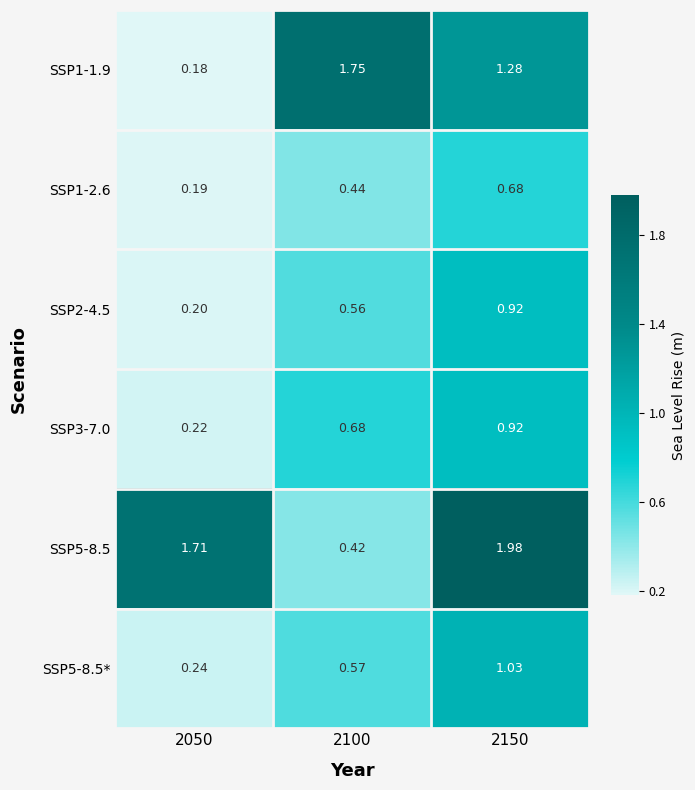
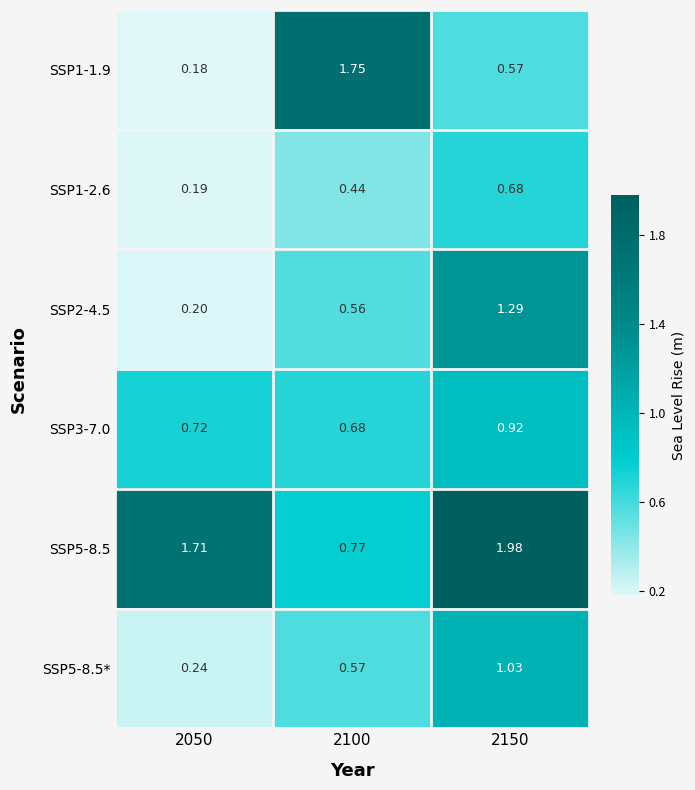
  {
    "SSP1-1.9": {
      "2050": 0.18,
      "2100": 1.75,
-     "2150": 1.28
+     "2150": 0.57
    },
    "SSP1-2.6": {
      "2050": 0.19,
      "2100": 0.44,
      "2150": 0.68
    },
    "SSP2-4.5": {
      "2050": 0.20,
      "2100": 0.56,
-     "2150": 0.92
+     "2150": 1.29
    },
    "SSP3-7.0": {
-     "2050": 0.22,
+     "2050": 0.72,
      "2100": 0.68,
      "2150": 0.92
    },
    "SSP5-8.5": {
      "2050": 1.71,
-     "2100": 0.42,
+     "2100": 0.77,
      "2150": 1.98
    },
    "SSP5-8.5*": {
      "2050": 0.24,
      "2100": 0.57,
      "2150": 1.03
    }
  }
